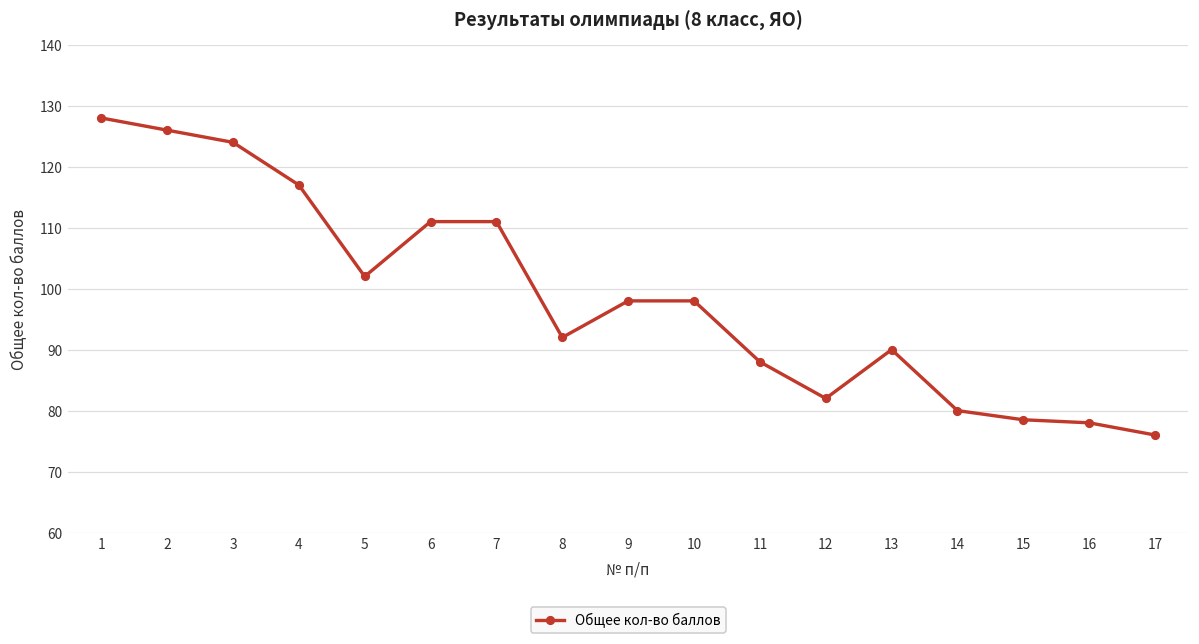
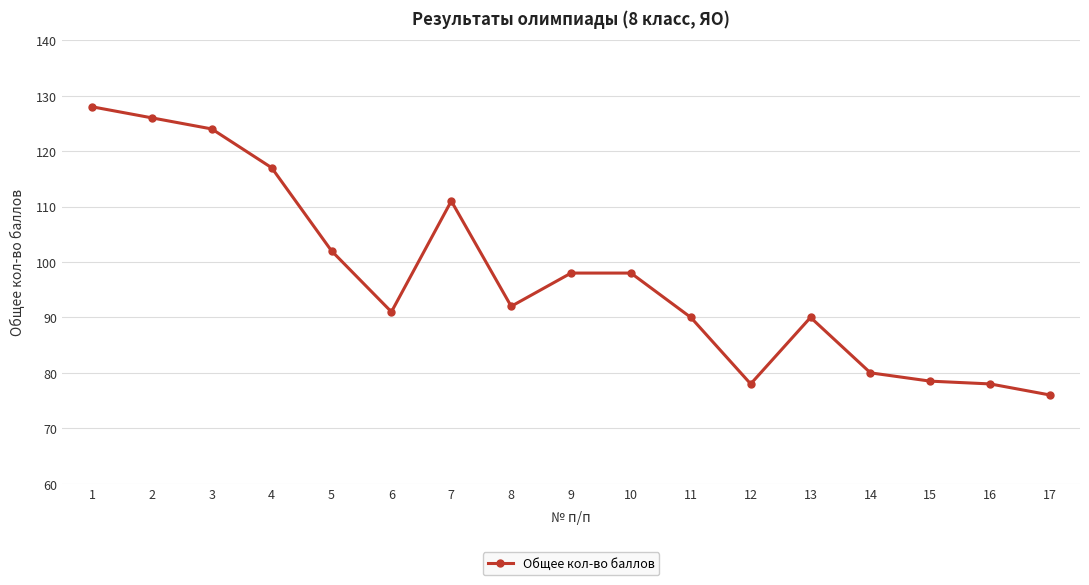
  {
    "1": 128,
    "2": 126,
    "3": 124,
    "4": 117,
    "5": 102,
-   "6": 111,
+   "6": 91,
    "7": 111,
    "8": 92,
    "9": 98,
    "10": 98,
-   "11": 88,
-   "12": 82,
+   "11": 90,
+   "12": 78,
    "13": 90,
    "14": 80,
    "15": 79,
    "16": 78,
    "17": 76
  }
